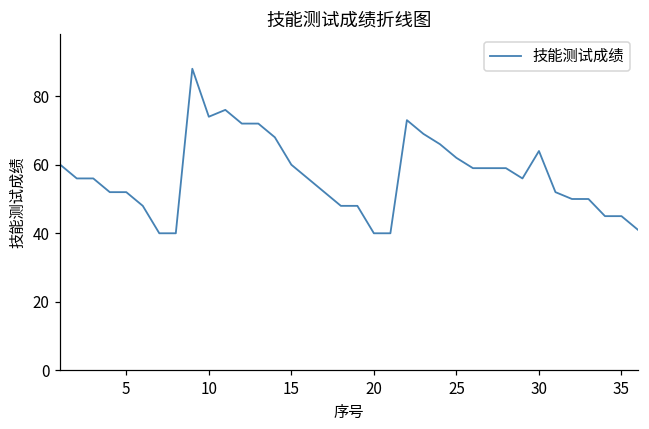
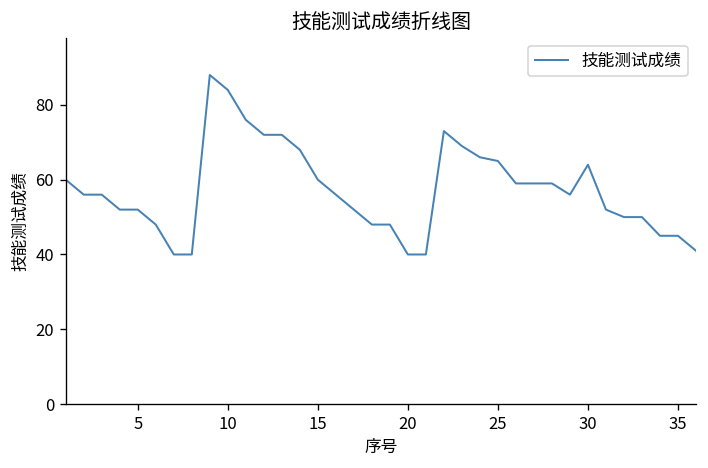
  {
    "5": 52,
-   "10": 74,
+   "10": 84,
    "15": 60,
    "20": 40,
-   "25": 62,
+   "25": 65,
    "30": 64,
    "35": 45
  }
